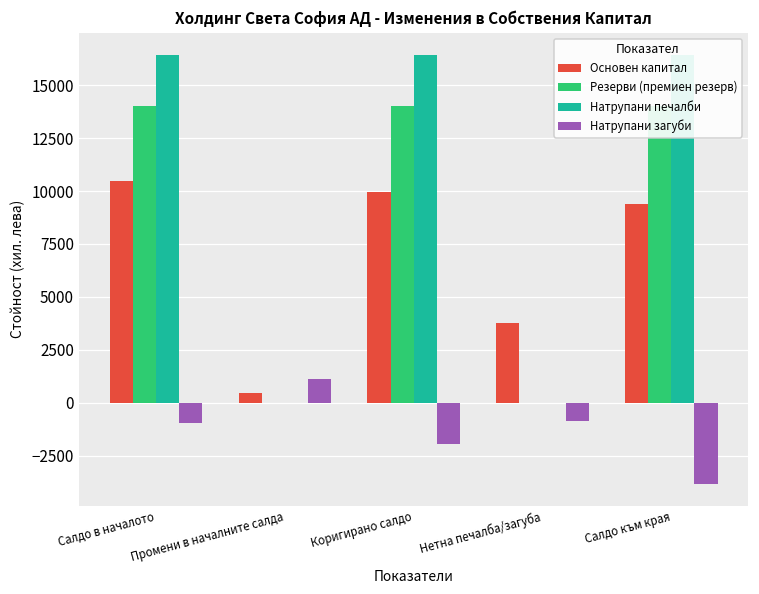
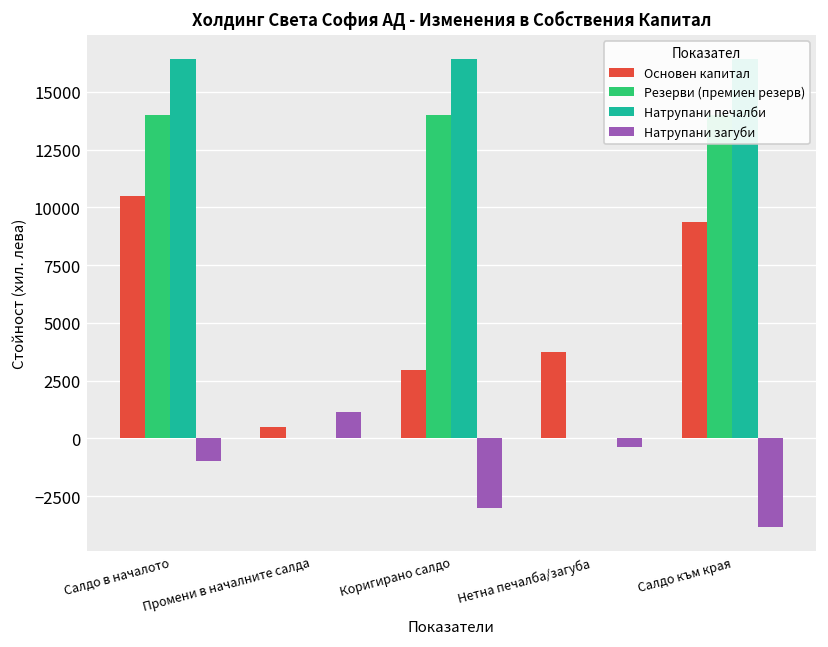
  {
    "Основен капитал": {
      "Салдо в началото": 10500,
      "Промени в началните салда": 500,
-     "Коригирано салдо": 9900,
+     "Коригирано салдо": 3000,
      "Нетна печалба/загуба": 3800,
      "Салдо към края": 9400
    },
    "Натрупани загуби": {
      "Салдо в началото": -1000,
      "Промени в началните салда": 1100,
-     "Коригирано салдо": -2000,
-     "Нетна печалба/загуба": -800,
+     "Коригирано салдо": -3000,
+     "Нетна печалба/загуба": -400,
      "Салдо към края": -3800
    }
  }
